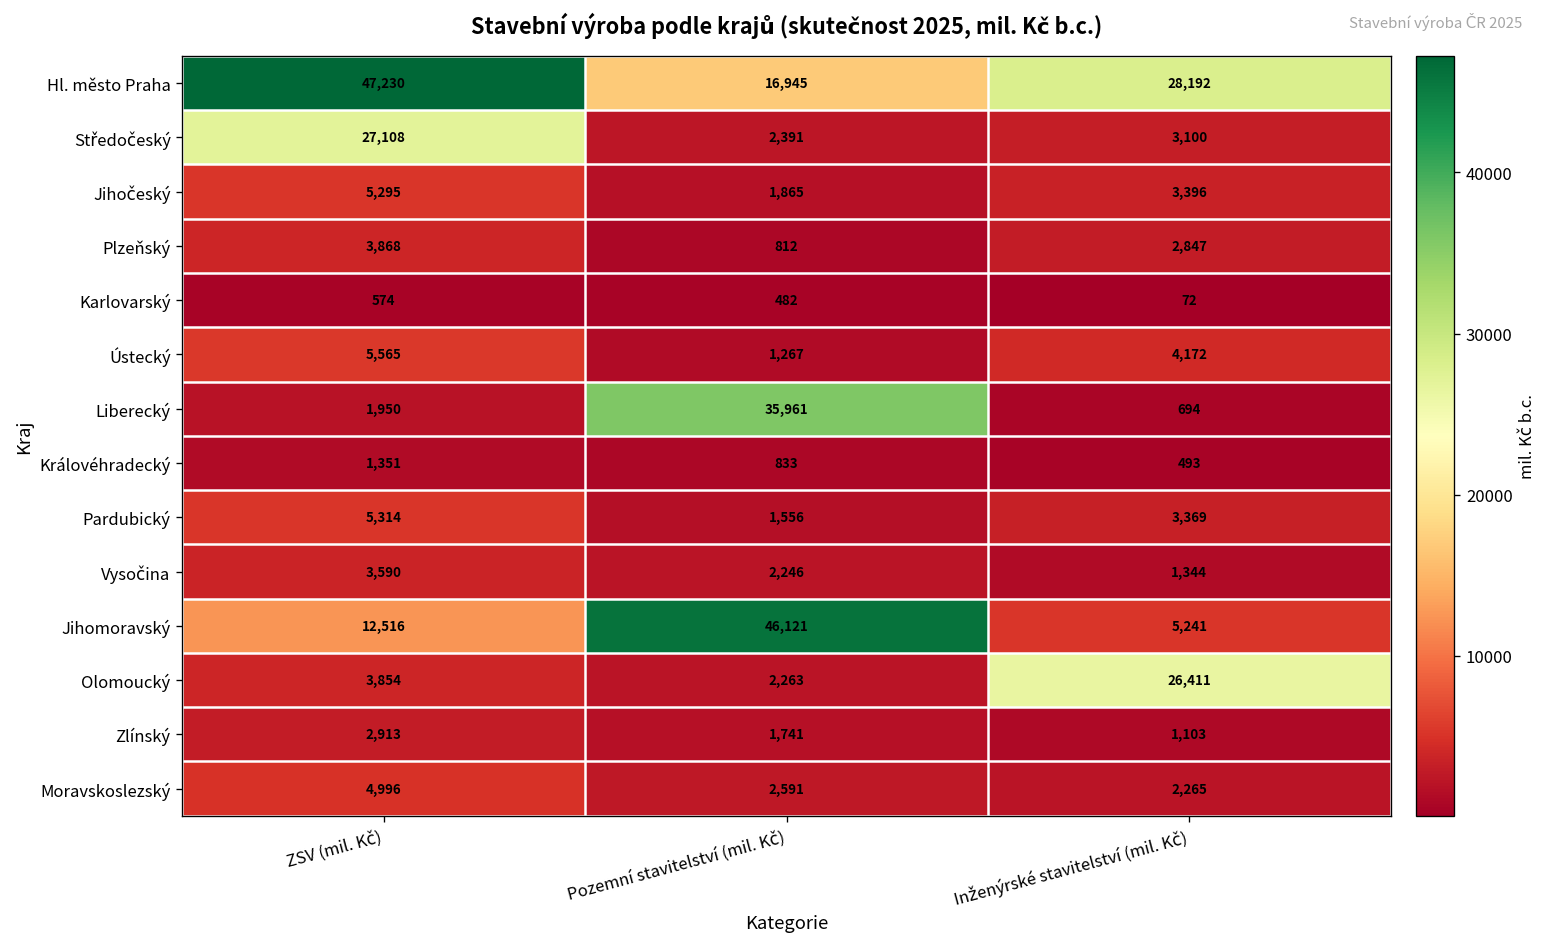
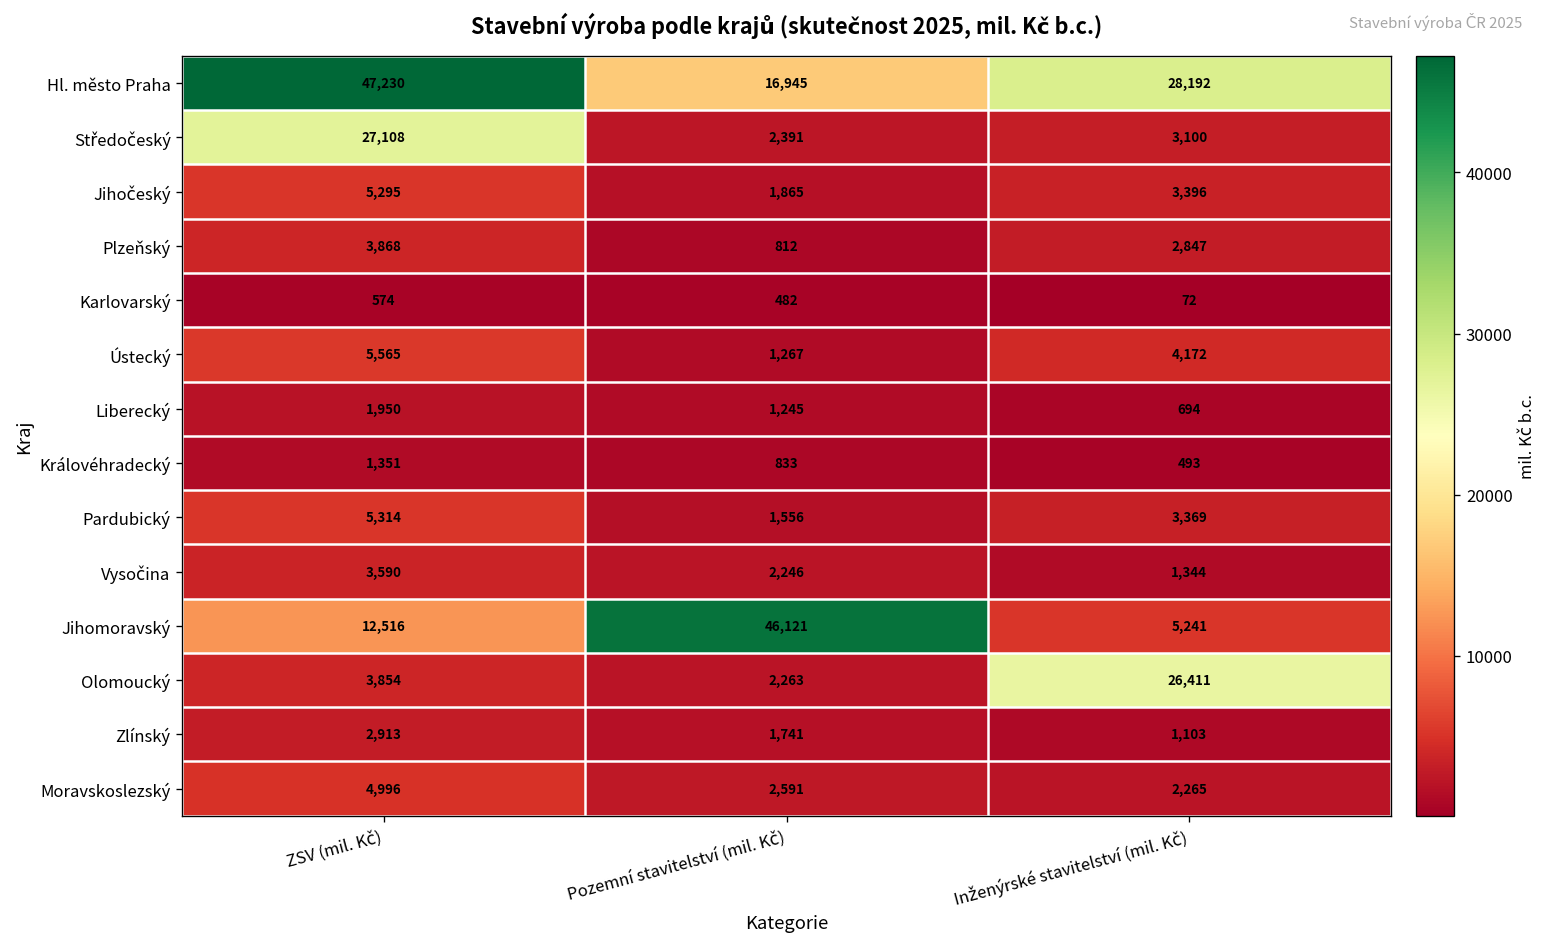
  {
    "Hl. město Praha": {
      "ZSV (mil. Kč)": "47,230",
      "Pozemní stavitelství (mil. Kč)": "16,945",
      "Inženýrské stavitelství (mil. Kč)": "28,192"
    },
    "Středočeský": {
      "ZSV (mil. Kč)": "27,108",
      "Pozemní stavitelství (mil. Kč)": "2,391",
      "Inženýrské stavitelství (mil. Kč)": "3,100"
    },
    "Jihočeský": {
      "ZSV (mil. Kč)": "5,295",
      "Pozemní stavitelství (mil. Kč)": "1,865",
      "Inženýrské stavitelství (mil. Kč)": "3,396"
    },
    "Plzeňský": {
      "ZSV (mil. Kč)": "3,868",
      "Pozemní stavitelství (mil. Kč)": "812",
      "Inženýrské stavitelství (mil. Kč)": "2,847"
    },
    "Karlovarský": {
      "ZSV (mil. Kč)": "574",
      "Pozemní stavitelství (mil. Kč)": "482",
      "Inženýrské stavitelství (mil. Kč)": "72"
    },
    "Ústecký": {
      "ZSV (mil. Kč)": "5,565",
      "Pozemní stavitelství (mil. Kč)": "1,267",
      "Inženýrské stavitelství (mil. Kč)": "4,172"
    },
    "Liberecký": {
      "ZSV (mil. Kč)": "1,950",
-     "Pozemní stavitelství (mil. Kč)": "35,961",
+     "Pozemní stavitelství (mil. Kč)": "1,245",
      "Inženýrské stavitelství (mil. Kč)": "694"
    },
    "Královéhradecký": {
      "ZSV (mil. Kč)": "1,351",
      "Pozemní stavitelství (mil. Kč)": "833",
      "Inženýrské stavitelství (mil. Kč)": "493"
    },
    "Pardubický": {
      "ZSV (mil. Kč)": "5,314",
      "Pozemní stavitelství (mil. Kč)": "1,556",
      "Inženýrské stavitelství (mil. Kč)": "3,369"
    },
    "Vysočina": {
      "ZSV (mil. Kč)": "3,590",
      "Pozemní stavitelství (mil. Kč)": "2,246",
      "Inženýrské stavitelství (mil. Kč)": "1,344"
    },
    "Jihomoravský": {
      "ZSV (mil. Kč)": "12,516",
      "Pozemní stavitelství (mil. Kč)": "46,121",
      "Inženýrské stavitelství (mil. Kč)": "5,241"
    },
    "Olomoucký": {
      "ZSV (mil. Kč)": "3,854",
      "Pozemní stavitelství (mil. Kč)": "2,263",
      "Inženýrské stavitelství (mil. Kč)": "26,411"
    },
    "Zlínský": {
      "ZSV (mil. Kč)": "2,913",
      "Pozemní stavitelství (mil. Kč)": "1,741",
      "Inženýrské stavitelství (mil. Kč)": "1,103"
    },
    "Moravskoslezský": {
      "ZSV (mil. Kč)": "4,996",
      "Pozemní stavitelství (mil. Kč)": "2,591",
      "Inženýrské stavitelství (mil. Kč)": "2,265"
    }
  }
